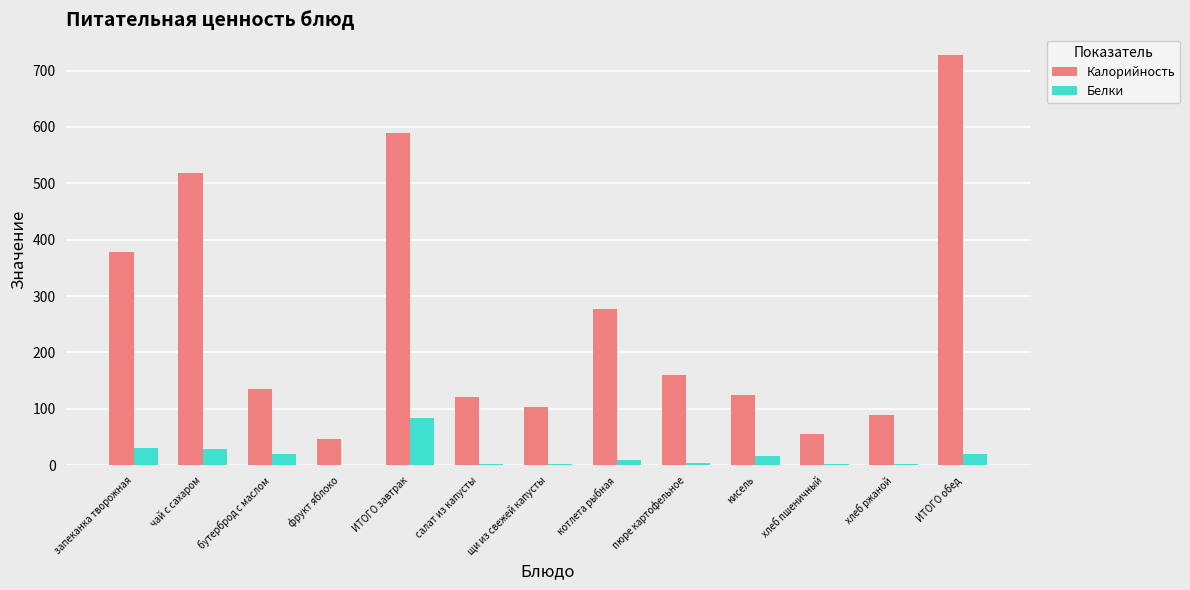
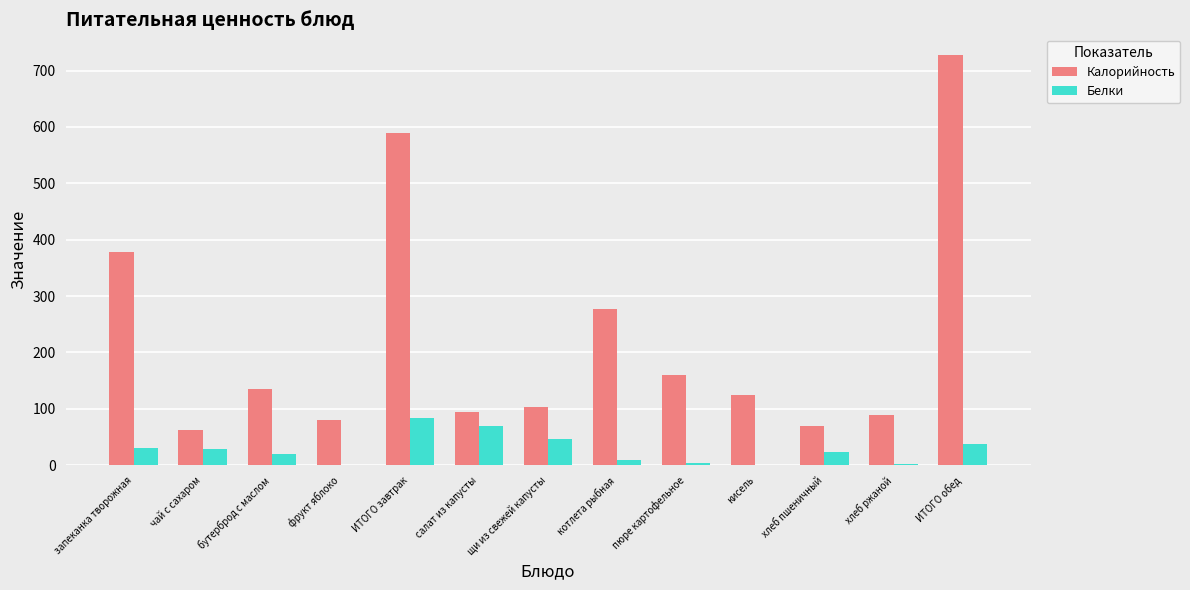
  {
    "Калорийность": {
      "запеканка творожная": 380,
-     "чай с сахаром": 520,
+     "чай с сахаром": 60,
      "бутерброд с маслом": 140,
-     "фрукт яблоко": 50,
+     "фрукт яблоко": 80,
      "ИТОГО завтрак": 590,
-     "салат из капусты": 120,
+     "салат из капусты": 90,
      "щи из свежей капусты": 100,
      "котлета рыбная": 280,
      "пюре картофельное": 160,
      "кисель": 130,
-     "хлеб пшеничный": 50,
+     "хлеб пшеничный": 70,
      "хлеб ржаной": 90,
      "ИТОГО обед": 730
    },
    "Белки": {
      "запеканка творожная": 30,
      "чай с сахаром": 30,
      "бутерброд с маслом": 20,
      "ИТОГО завтрак": 80,
-     "салат из капусты": 0,
-     "щи из свежей капусты": 0,
+     "салат из капусты": 70,
+     "щи из свежей капусты": 50,
      "котлета рыбная": 10,
-     "кисель": 20,
-     "хлеб пшеничный": 0,
-     "ИТОГО обед": 20
+     "кисель": 0,
+     "хлеб пшеничный": 20,
+     "ИТОГО обед": 40
    }
  }
